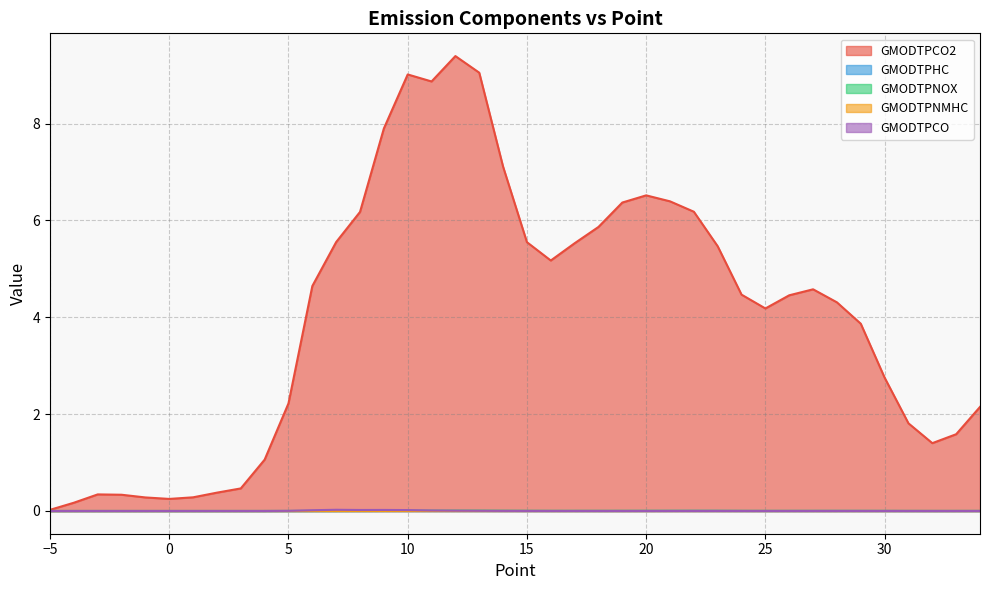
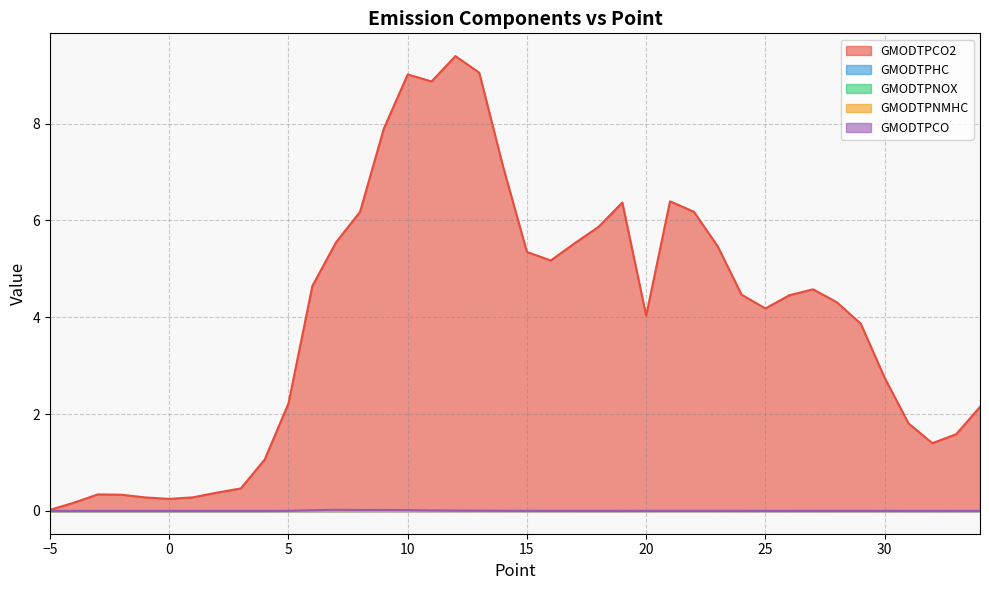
  {
    "GMODTPCO2": {
      "0": 0.2,
      "5": 2.2,
      "10": 9.0,
-     "15": 5.6,
-     "20": 6.5,
+     "15": 5.3,
+     "20": 4.0,
      "25": 4.2,
      "30": 2.8
    }
  }
